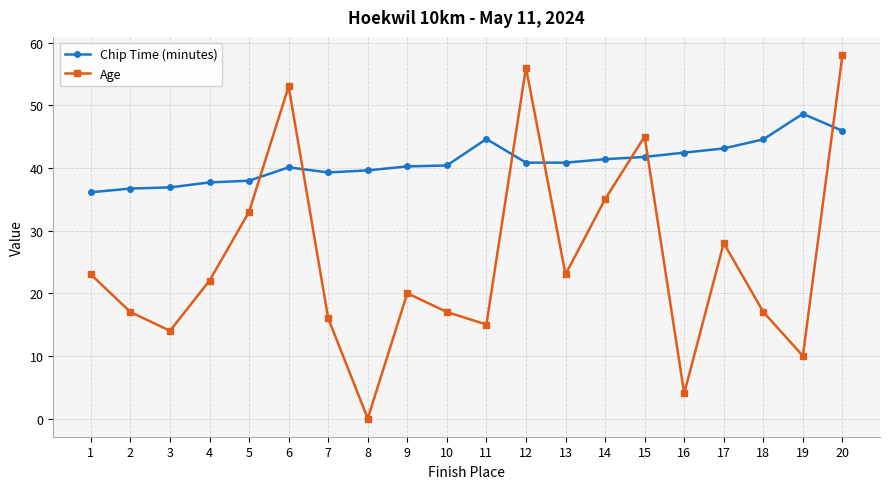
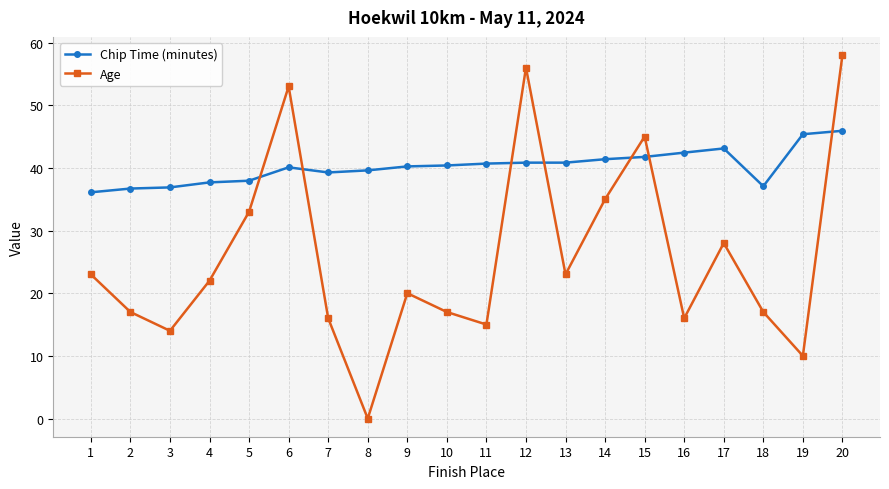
  {
    "Chip Time (minutes)": {
      "1": 36,
      "2": 37,
      "3": 37,
      "4": 38,
      "5": 38,
      "6": 40,
      "7": 39,
      "8": 40,
      "9": 40,
      "10": 40,
-     "11": 45,
+     "11": 41,
      "12": 41,
      "13": 41,
      "14": 41,
      "15": 42,
      "16": 42,
      "17": 43,
-     "18": 45,
-     "19": 49,
+     "18": 37,
+     "19": 45,
      "20": 46
    },
    "Age": {
      "1": 23,
      "2": 17,
      "3": 14,
      "4": 22,
      "5": 33,
      "6": 53,
      "7": 16,
      "8": 0,
      "9": 20,
      "10": 17,
      "11": 15,
      "12": 56,
      "13": 23,
      "14": 35,
      "15": 45,
-     "16": 4,
+     "16": 16,
      "17": 28,
      "18": 17,
      "19": 10,
      "20": 58
    }
  }
